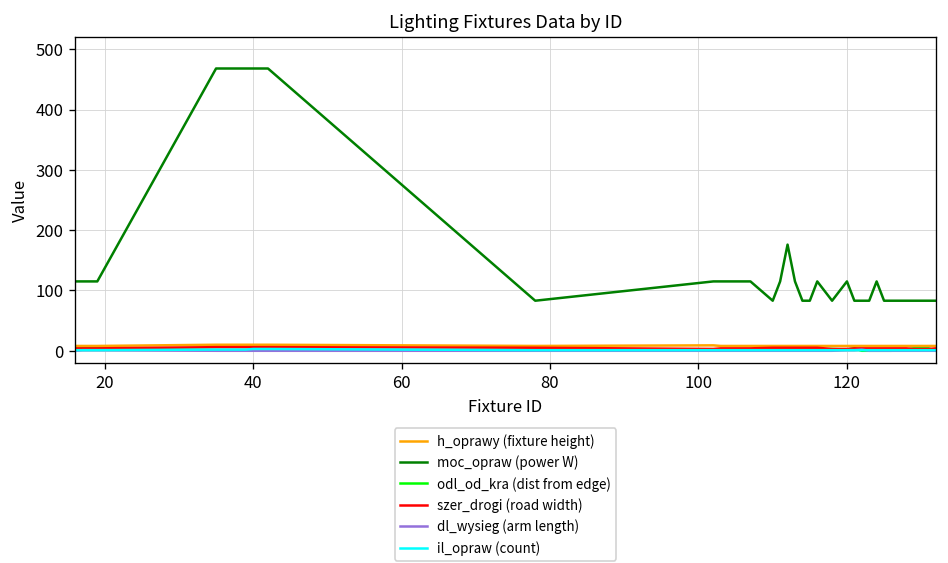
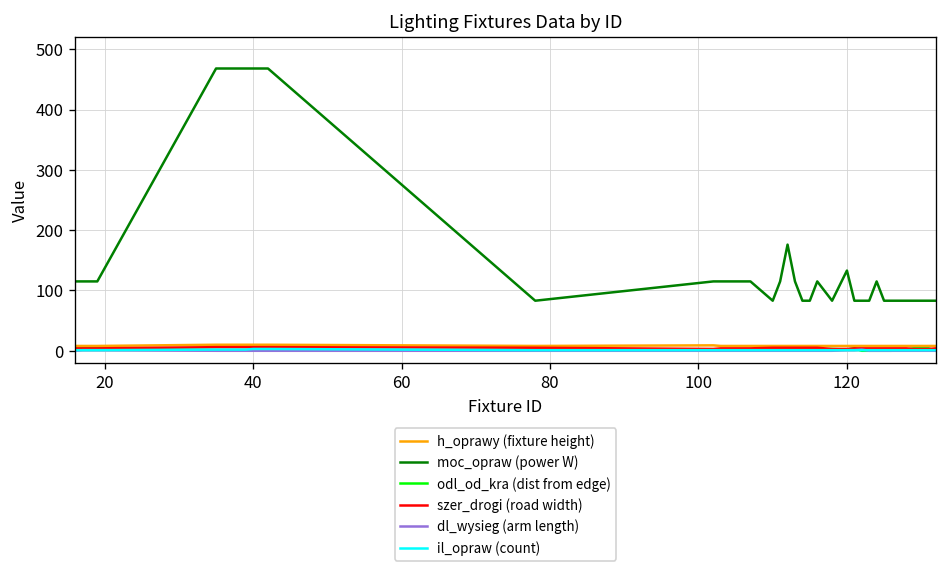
  {
    "moc_opraw (power W)": {
      "40": 470,
-     "120": 120
+     "120": 130
    }
  }
